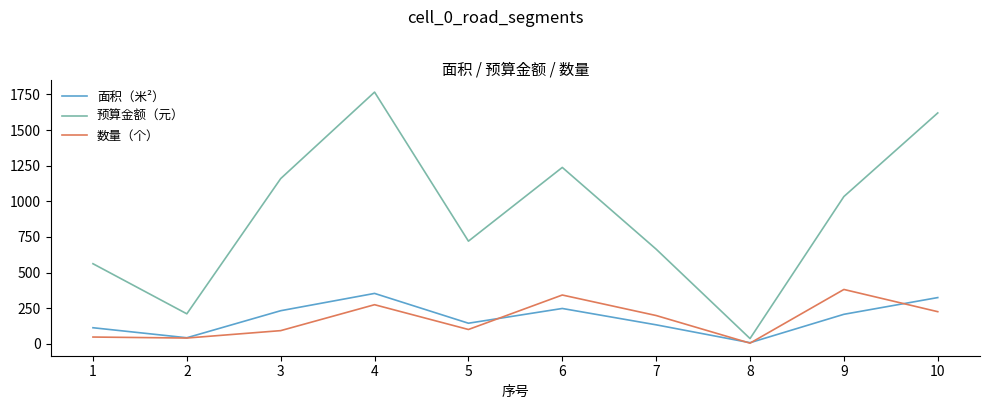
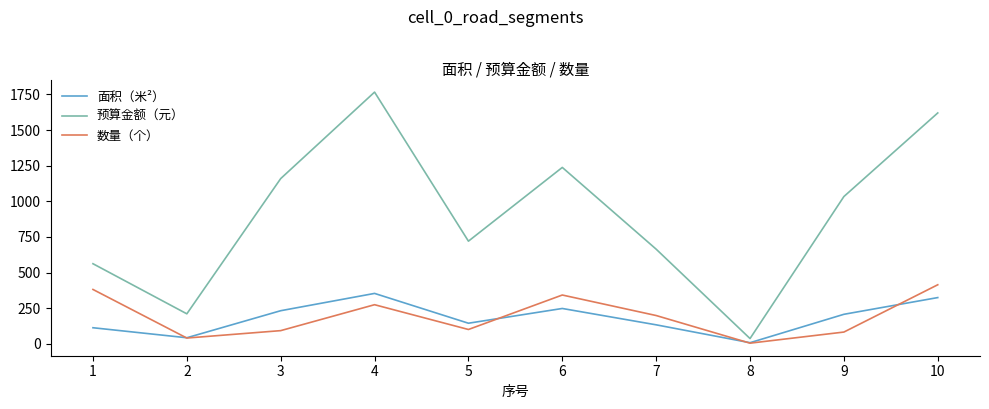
  {
    "数量（个）": {
-     "1": 50,
+     "1": 380,
      "3": 90,
      "4": 270,
      "5": 100,
      "6": 340,
      "7": 200,
-     "9": 380,
-     "10": 230
+     "9": 80,
+     "10": 410
    }
  }
